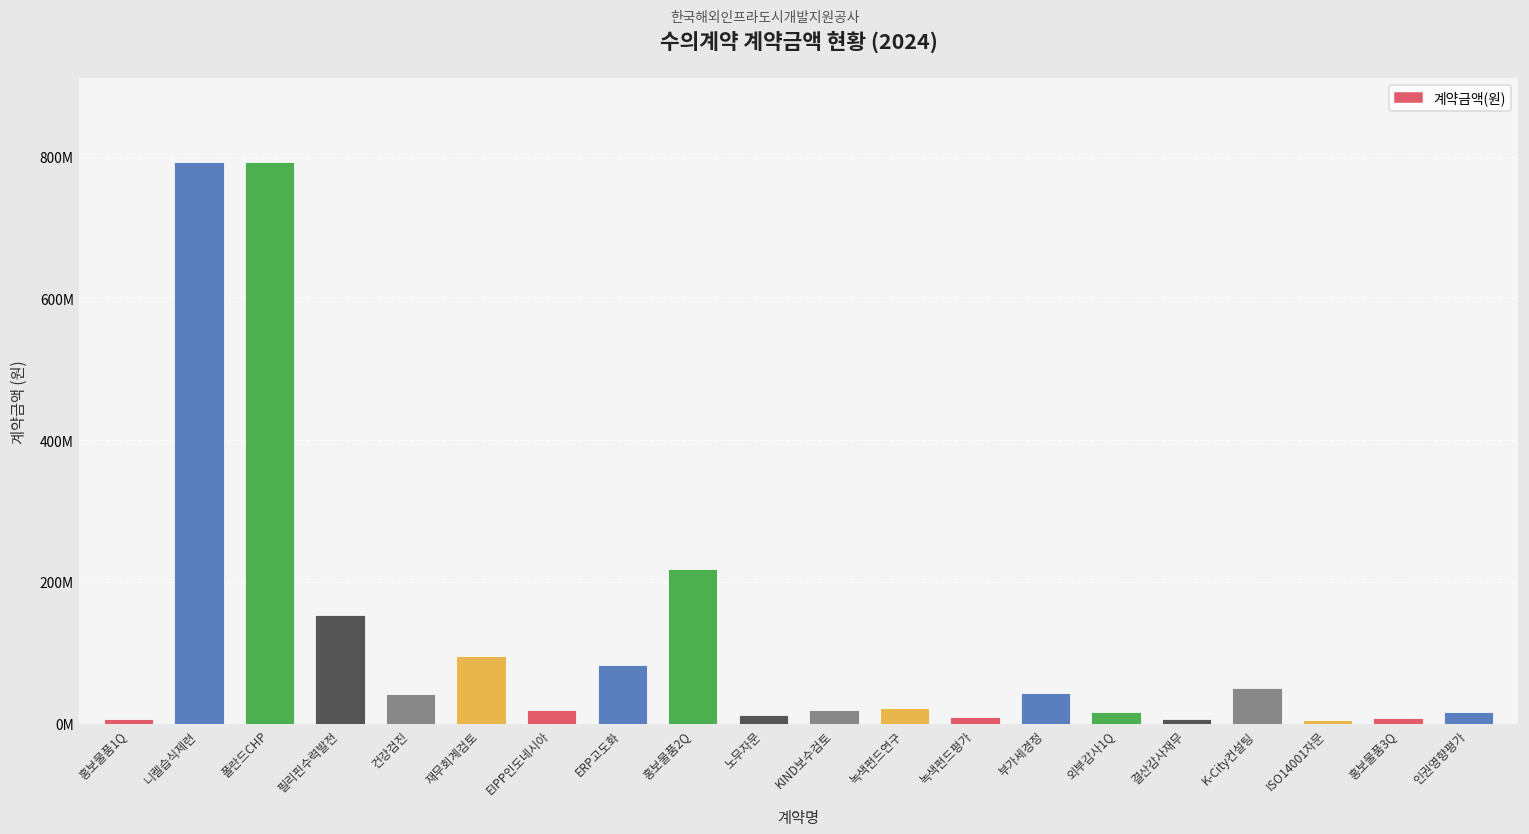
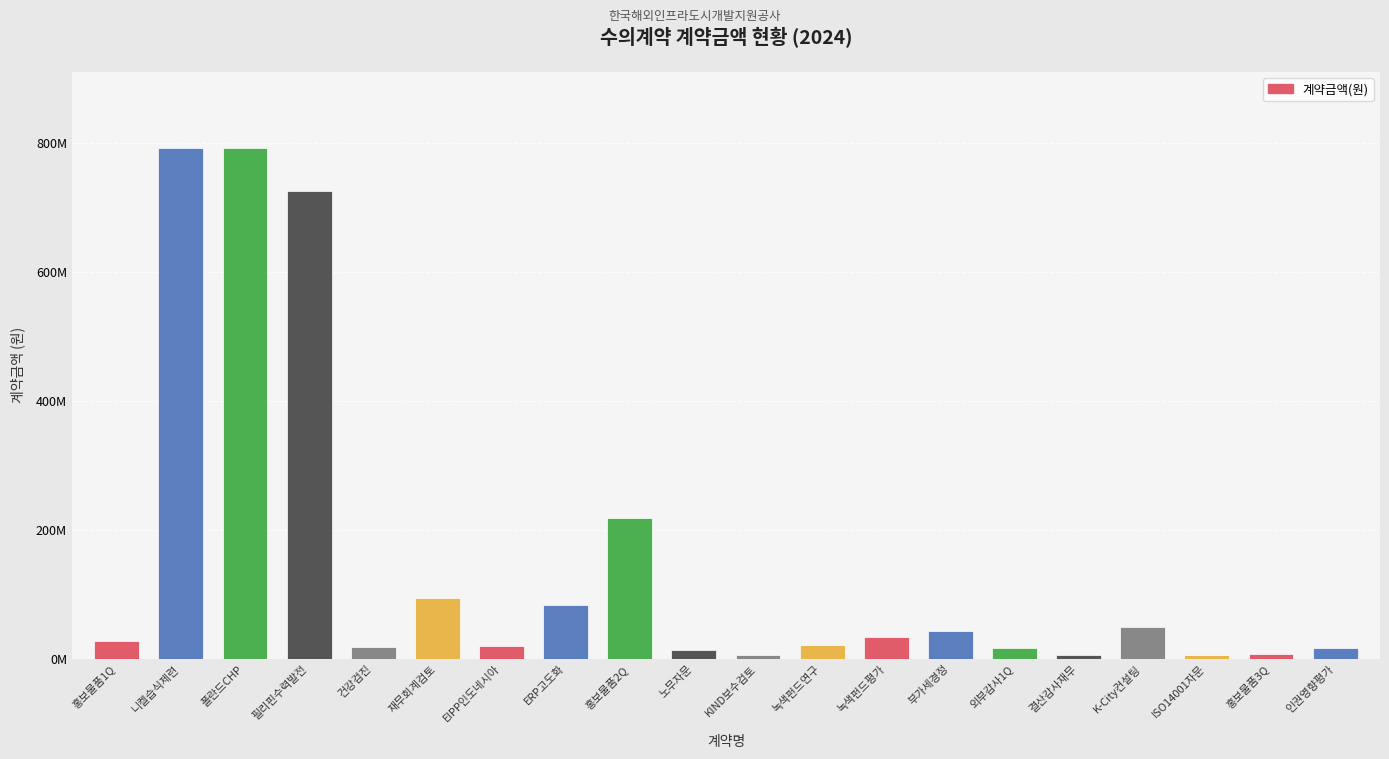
  {
-   "홍보물품1Q": 10000000,
+   "홍보물품1Q": 30000000,
    "니켈습식제련": 790000000,
    "폴란드CHP": 790000000,
-   "필리핀수력발전": 150000000,
-   "건강검진": 40000000,
+   "필리핀수력발전": 730000000,
+   "건강검진": 20000000,
    "재무회계검토": 100000000,
    "EIPP인도네시아": 20000000,
    "ERP고도화": 80000000,
    "홍보물품2Q": 220000000,
    "노무자문": 10000000,
-   "KIND보수검토": 20000000,
+   "KIND보수검토": 10000000,
    "녹색펀드연구": 20000000,
-   "녹색펀드평가": 10000000,
+   "녹색펀드평가": 30000000,
    "부가세경정": 40000000,
    "외부감사1Q": 20000000,
    "결산감사재무": 10000000,
    "K-City컨설팅": 50000000,
    "ISO14001자문": 10000000,
    "홍보물품3Q": 10000000,
    "인권영향평가": 20000000
  }
